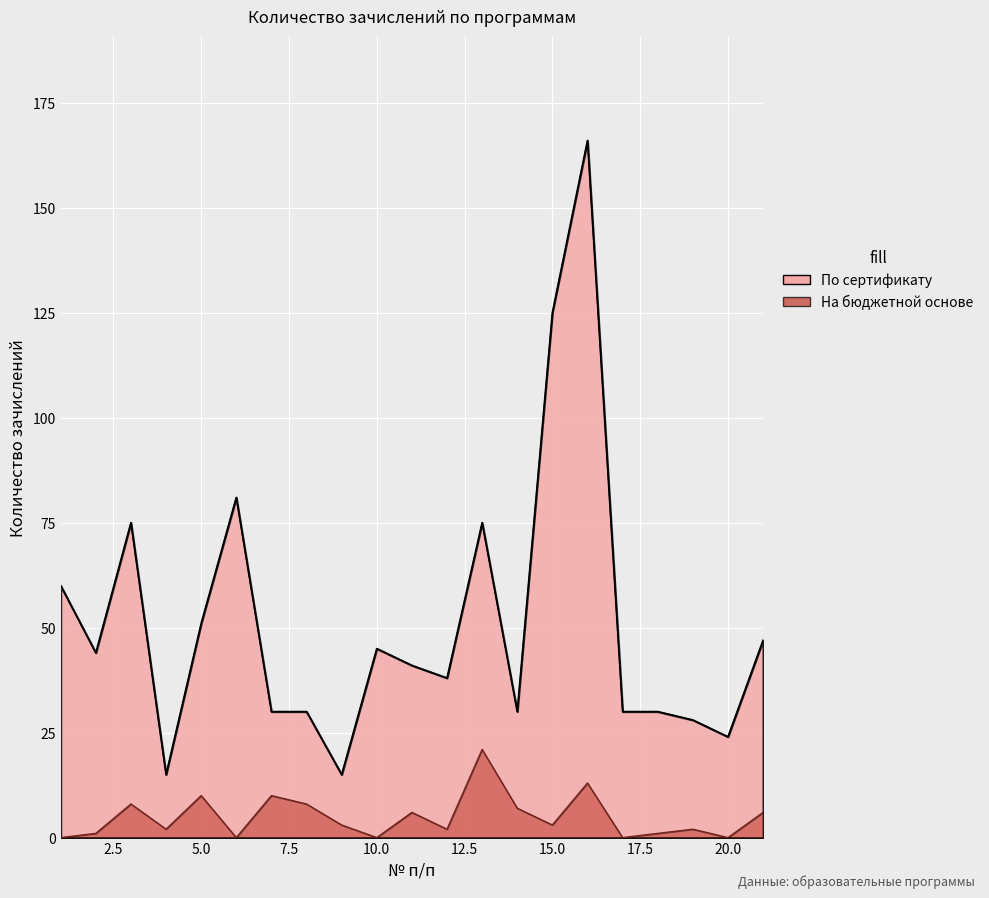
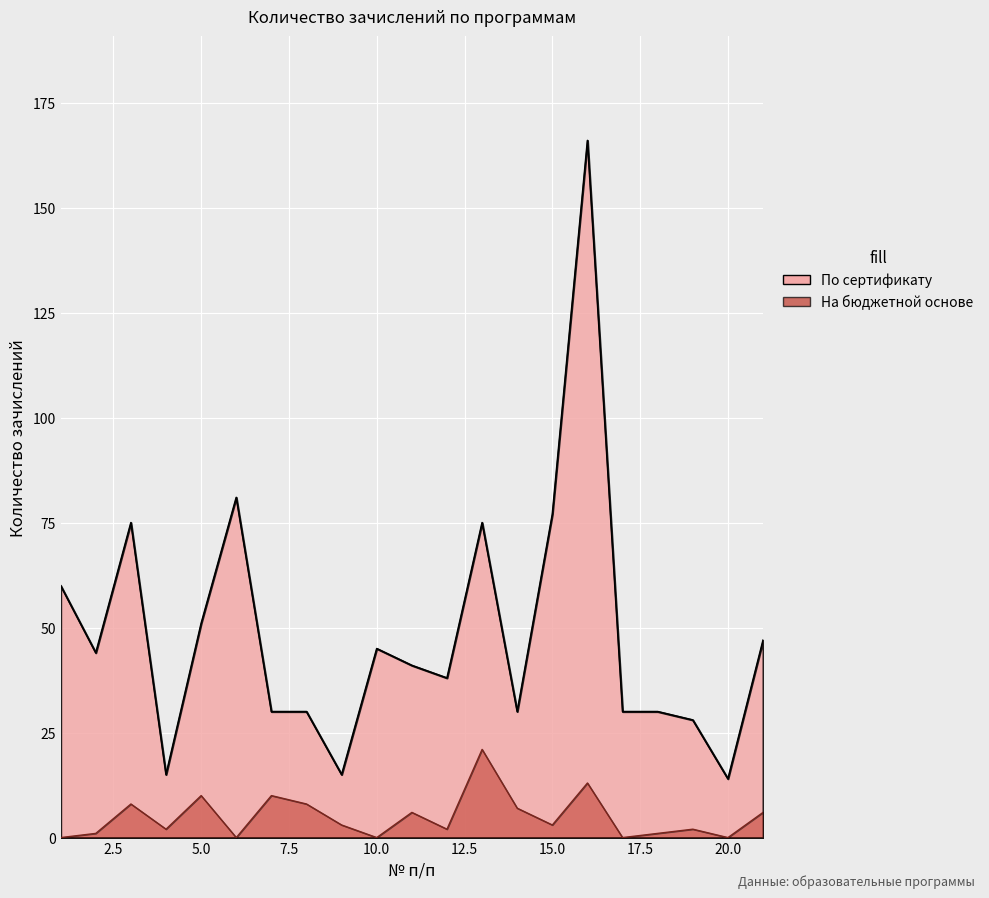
  {
    "По сертификату": {
      "5.0": 51,
      "10.0": 45,
-     "15.0": 125,
-     "20.0": 24
+     "15.0": 77,
+     "20.0": 14
    },
    "На бюджетной основе": {
      "5.0": 10,
      "10.0": 0,
      "15.0": 3,
      "20.0": 0
    }
  }
